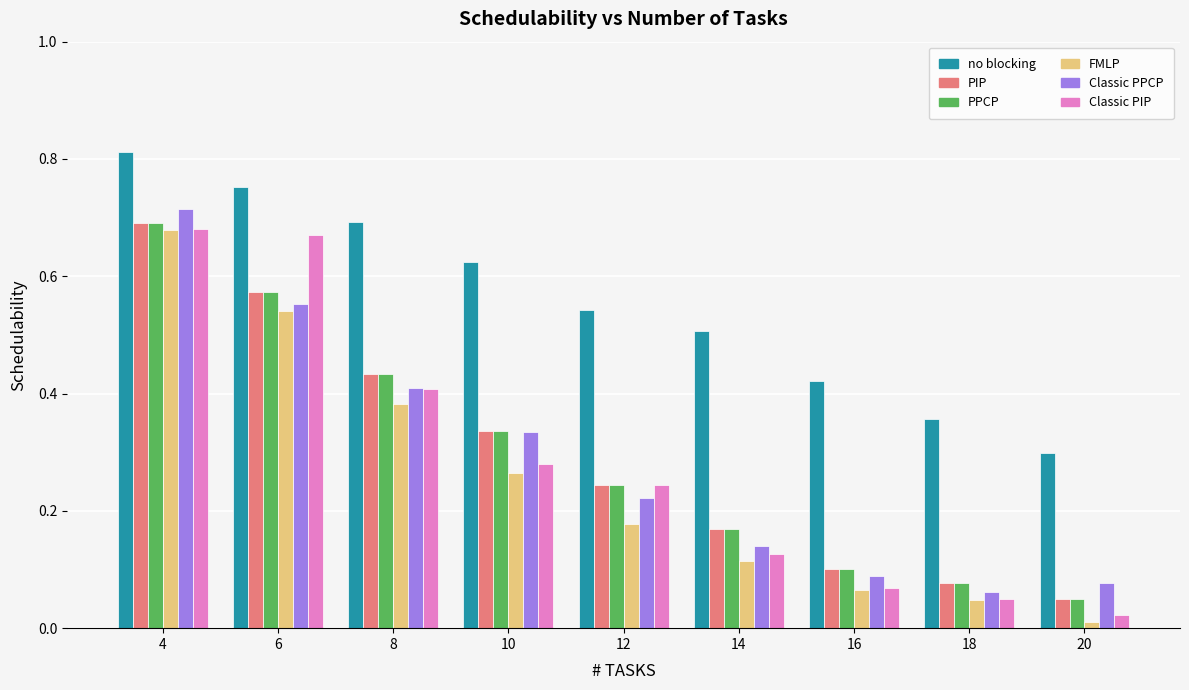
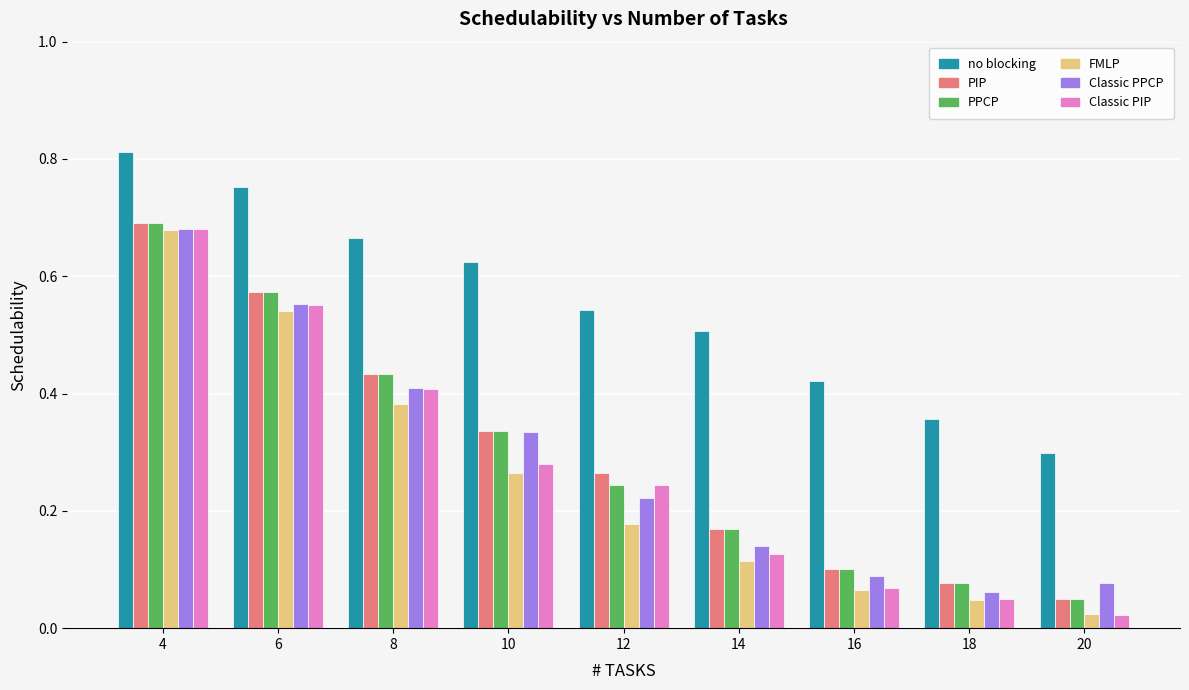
  {
    "no blocking": {
      "4": 0.81,
      "6": 0.75,
-     "8": 0.69,
+     "8": 0.67,
      "10": 0.62,
      "12": 0.54,
      "14": 0.51,
      "16": 0.42,
      "18": 0.36,
      "20": 0.30
    },
    "PIP": {
      "4": 0.69,
      "6": 0.57,
      "8": 0.43,
      "10": 0.34,
-     "12": 0.24,
+     "12": 0.26,
      "14": 0.17,
      "16": 0.10,
      "18": 0.08,
      "20": 0.05
    },
    "PPCP": {
      "4": 0.69,
      "6": 0.57,
      "8": 0.43,
      "10": 0.34,
      "12": 0.24,
      "14": 0.17,
      "16": 0.10,
      "18": 0.08,
      "20": 0.05
    },
    "FMLP": {
      "4": 0.68,
      "6": 0.54,
      "8": 0.38,
      "10": 0.26,
      "12": 0.18,
      "14": 0.11,
      "16": 0.06,
      "18": 0.05,
-     "20": 0.01
+     "20": 0.02
    },
    "Classic PPCP": {
-     "4": 0.71,
+     "4": 0.68,
      "6": 0.55,
      "8": 0.41,
      "10": 0.33,
      "12": 0.22,
      "14": 0.14,
      "16": 0.09,
      "18": 0.06,
      "20": 0.08
    },
    "Classic PIP": {
      "4": 0.68,
-     "6": 0.67,
+     "6": 0.55,
      "8": 0.41,
      "10": 0.28,
      "12": 0.24,
      "14": 0.13,
      "16": 0.07,
      "18": 0.05,
      "20": 0.02
    }
  }
